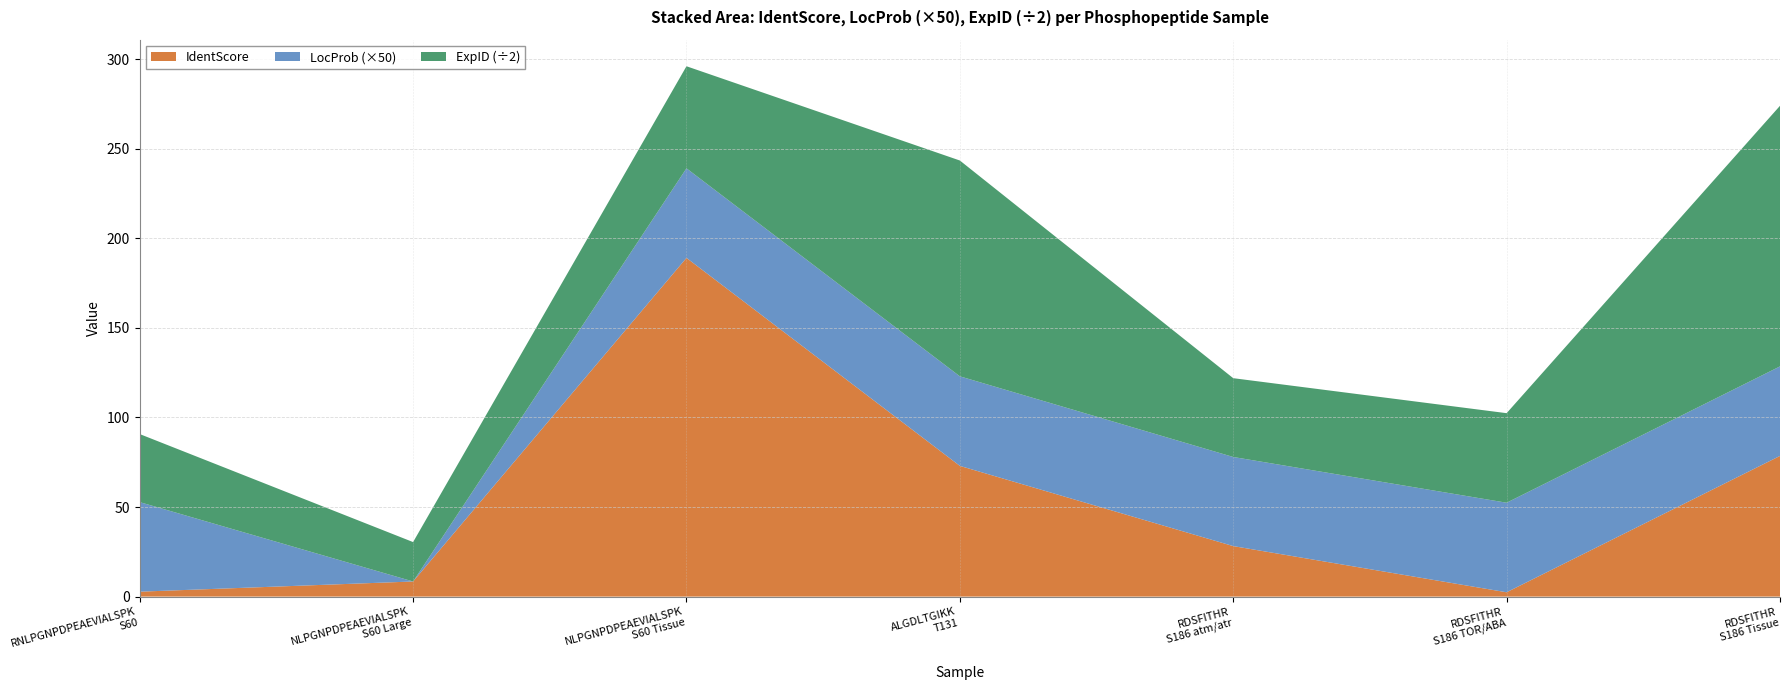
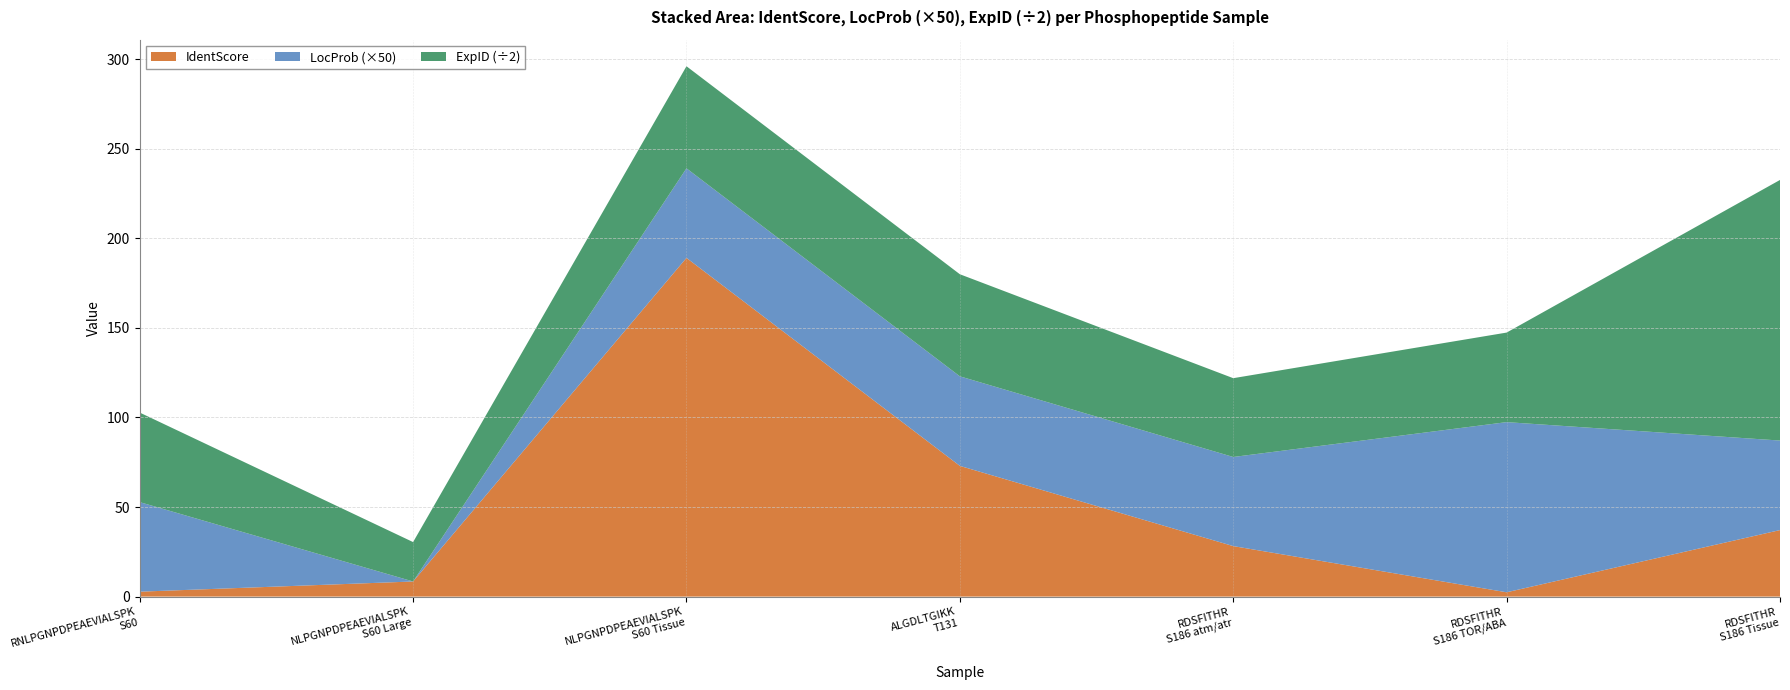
  {
    "IdentScore": {
      "RNLPGNPDPEAEVIALSPK S60": 3,
      "NLPGNPDPEAEVIALSPK S60 Tissue": 189,
      "ALGDLTGIKK T131": 73,
      "RDSFITHR S186 atm/atr": 28,
      "RDSFITHR S186 TOR/ABA": 2,
-     "RDSFITHR S186 Tissue": 79
+     "RDSFITHR S186 Tissue": 37
    },
    "LocProb (×50)": {
      "RNLPGNPDPEAEVIALSPK S60": 50,
      "NLPGNPDPEAEVIALSPK S60 Tissue": 50,
      "ALGDLTGIKK T131": 50,
      "RDSFITHR S186 atm/atr": 50,
-     "RDSFITHR S186 TOR/ABA": 50,
+     "RDSFITHR S186 TOR/ABA": 95,
      "RDSFITHR S186 Tissue": 50
    },
    "ExpID (÷2)": {
-     "RNLPGNPDPEAEVIALSPK S60": 38,
+     "RNLPGNPDPEAEVIALSPK S60": 50,
      "NLPGNPDPEAEVIALSPK S60 Large": 22,
      "NLPGNPDPEAEVIALSPK S60 Tissue": 57,
-     "ALGDLTGIKK T131": 120,
+     "ALGDLTGIKK T131": 57,
      "RDSFITHR S186 atm/atr": 44,
      "RDSFITHR S186 TOR/ABA": 50,
      "RDSFITHR S186 Tissue": 146
    }
  }
